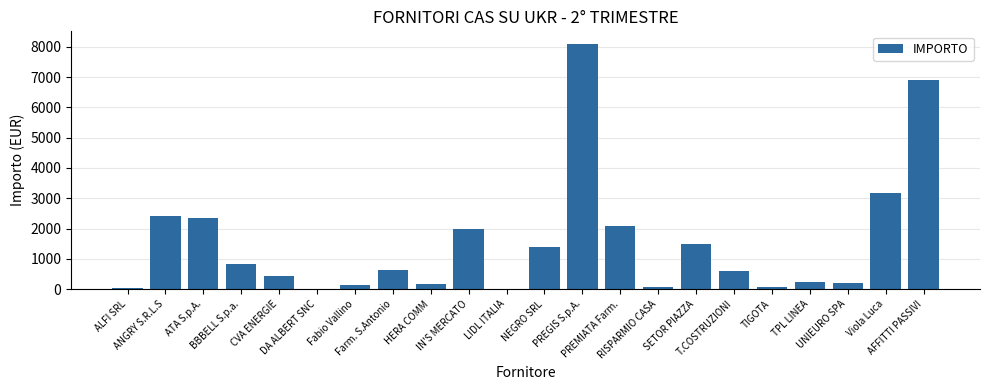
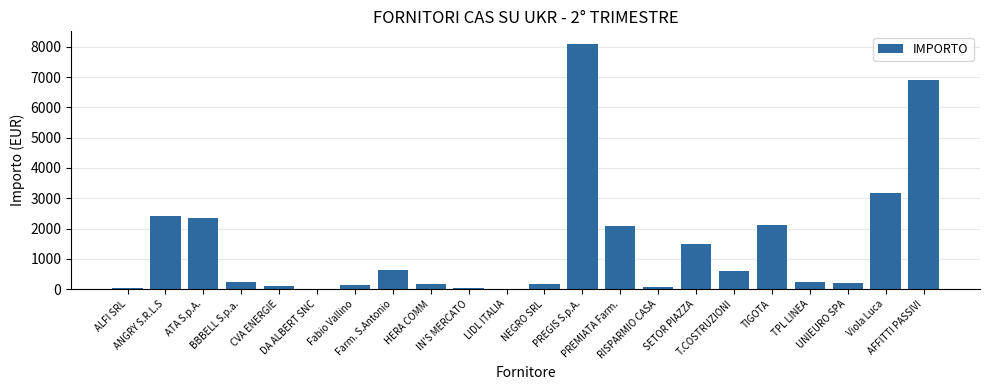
  {
    "ANGRY S.R.L.S": 2400,
    "ATA S.p.A.": 2300,
-   "BBBELL S.p.a.": 800,
-   "CVA ENERGIE": 400,
+   "BBBELL S.p.a.": 200,
+   "CVA ENERGIE": 100,
    "Fabio Vallino": 100,
    "Farm. S.Antonio": 600,
    "HERA COMM": 200,
-   "IN'S MERCATO": 2000,
-   "NEGRO SRL": 1400,
+   "IN'S MERCATO": 100,
+   "NEGRO SRL": 200,
    "PREGIS S.p.A.": 8100,
    "PREMIATA Farm.": 2100,
    "SETOR PIAZZA": 1500,
    "T.COSTRUZIONI": 600,
-   "TIGOTA": 100,
+   "TIGOTA": 2100,
    "TPL LINEA": 200,
    "UNIEURO SPA": 200,
    "Viola Luca": 3200,
    "AFFITTI PASSIVI": 6900
  }
